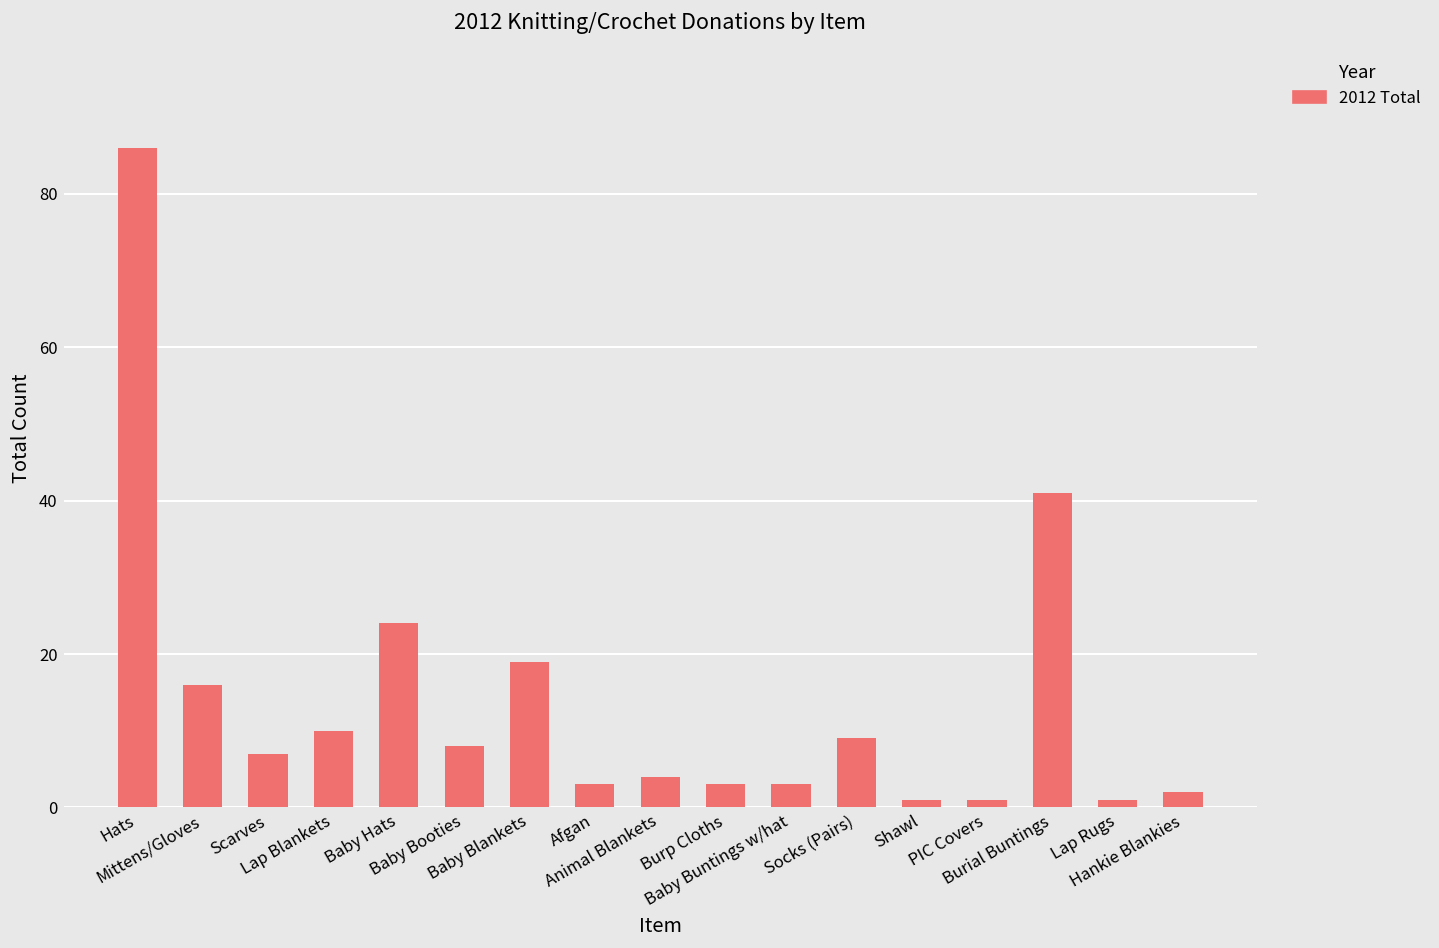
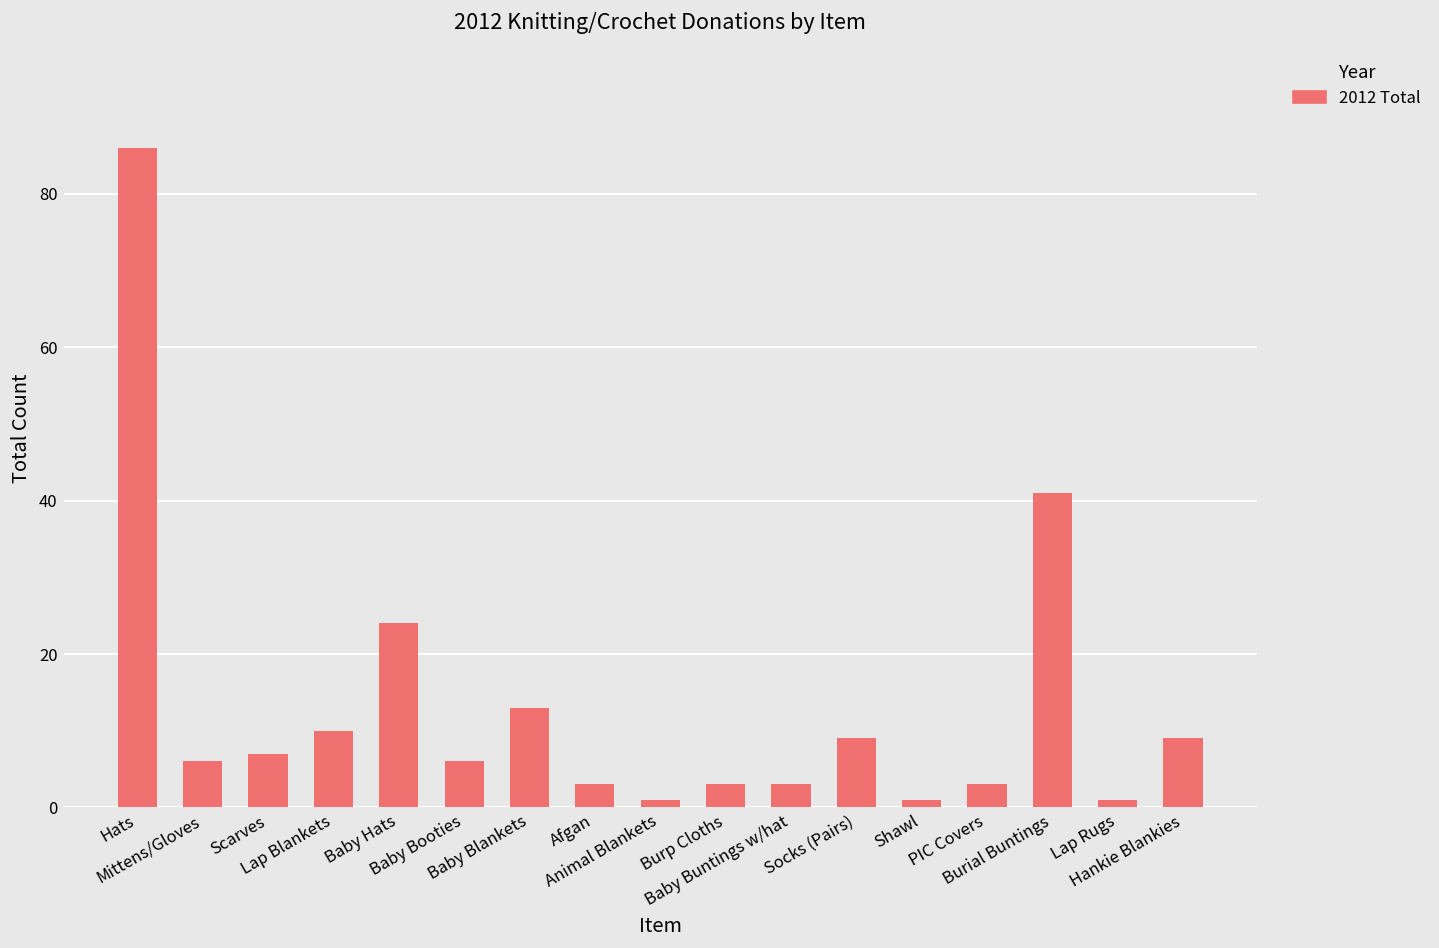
  {
    "Hats": 86,
-   "Mittens/Gloves": 16,
+   "Mittens/Gloves": 6,
    "Scarves": 7,
    "Lap Blankets": 10,
    "Baby Hats": 24,
-   "Baby Booties": 8,
-   "Baby Blankets": 19,
+   "Baby Booties": 6,
+   "Baby Blankets": 13,
    "Afgan": 3,
-   "Animal Blankets": 4,
+   "Animal Blankets": 1,
    "Burp Cloths": 3,
    "Baby Buntings w/hat": 3,
    "Socks (Pairs)": 9,
    "Shawl": 1,
-   "PIC Covers": 1,
+   "PIC Covers": 3,
    "Burial Buntings": 41,
    "Lap Rugs": 1,
-   "Hankie Blankies": 2
+   "Hankie Blankies": 9
  }
